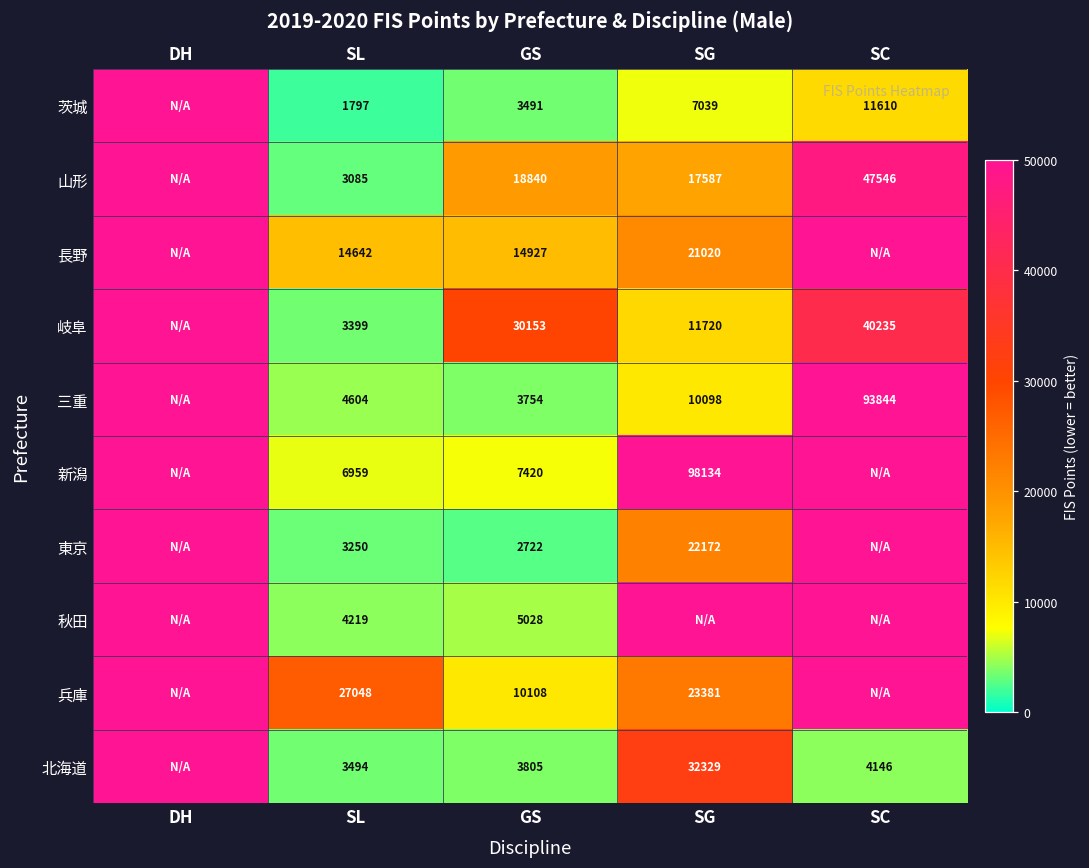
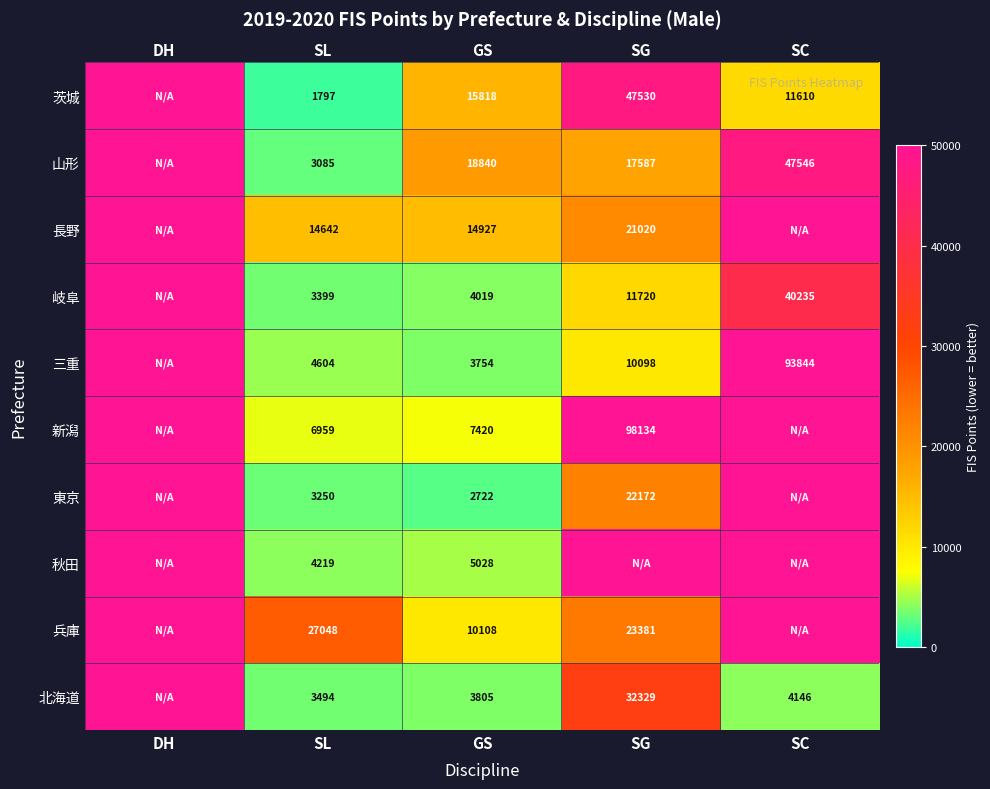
  {
    "茨城": {
      "SL": 1797,
-     "GS": 3491,
-     "SG": 7039
+     "GS": 15818,
+     "SG": 47530
    },
    "山形": {
      "SL": 3085,
      "GS": 18840,
      "SG": 17587,
      "SC": 47546
    },
    "長野": {
      "SL": 14642,
      "GS": 14927,
      "SG": 21020
    },
    "岐阜": {
      "SL": 3399,
-     "GS": 30153,
+     "GS": 4019,
      "SG": 11720,
      "SC": 40235
    },
    "三重": {
      "SL": 4604,
      "GS": 3754,
      "SG": 10098,
      "SC": 93844
    },
    "新潟": {
      "SL": 6959,
      "GS": 7420,
      "SG": 98134
    },
    "東京": {
      "SL": 3250,
      "GS": 2722,
      "SG": 22172
    },
    "秋田": {
      "SL": 4219,
      "GS": 5028
    },
    "兵庫": {
      "SL": 27048,
      "GS": 10108,
      "SG": 23381
    },
    "北海道": {
      "SL": 3494,
      "GS": 3805,
      "SG": 32329,
      "SC": 4146
    }
  }
